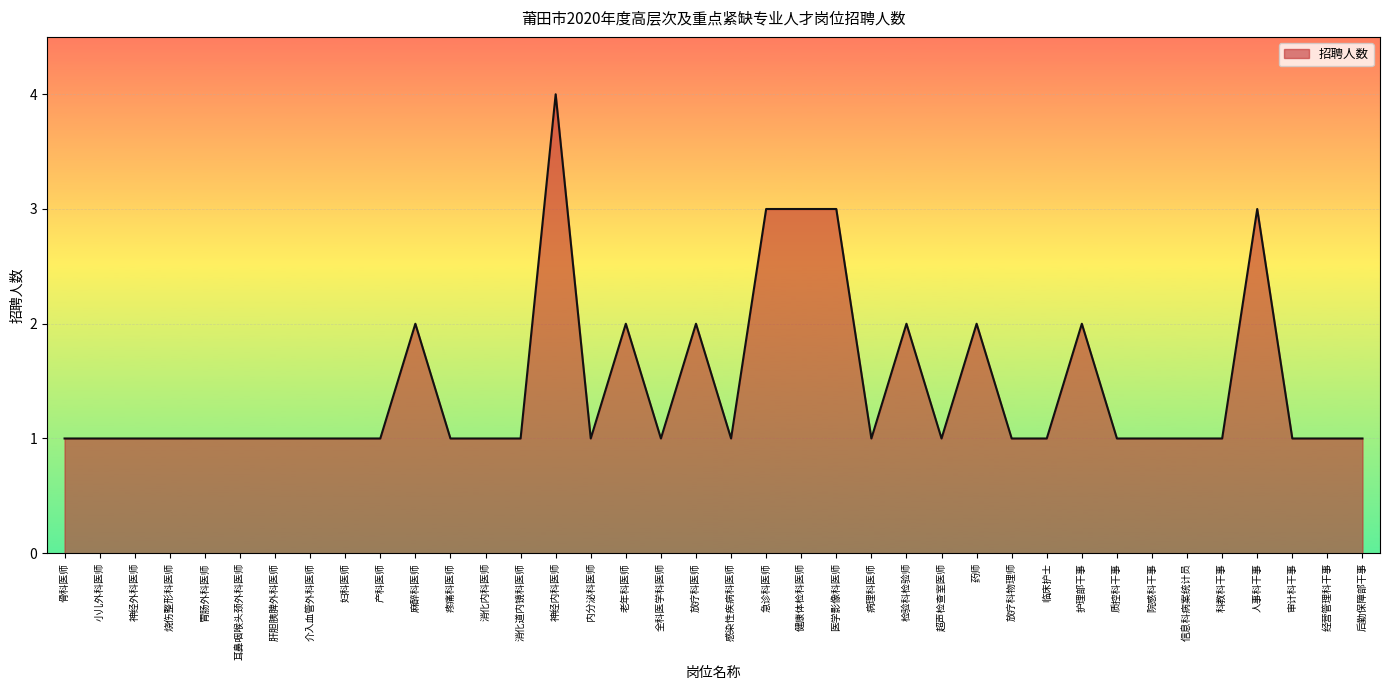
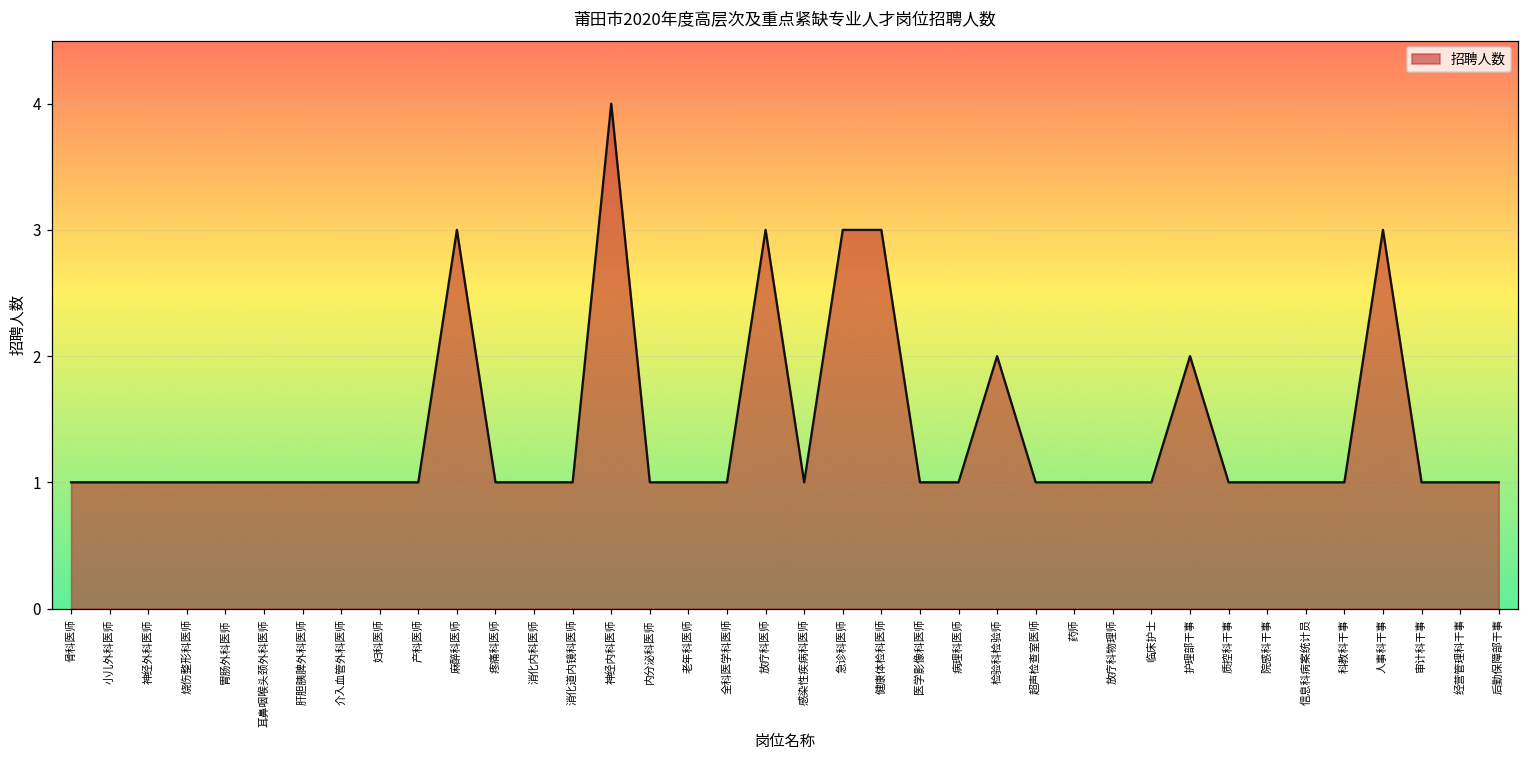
  {
    "骨科医师": 1,
    "小儿外科医师": 1,
    "神经外科医师": 1,
    "烧伤整形科医师": 1,
    "胃肠外科医师": 1,
    "耳鼻咽喉头颈外科医师": 1,
    "肝胆胰脾外科医师": 1,
    "介入血管外科医师": 1,
    "妇科医师": 1,
    "产科医师": 1,
-   "麻醉科医师": 2,
+   "麻醉科医师": 3,
    "疼痛科医师": 1,
    "消化内科医师": 1,
    "消化道内镜科医师": 1,
    "神经内科医师": 4,
    "内分泌科医师": 1,
-   "老年科医师": 2,
+   "老年科医师": 1,
    "全科医学科医师": 1,
-   "放疗科医师": 2,
+   "放疗科医师": 3,
    "感染性疾病科医师": 1,
    "急诊科医师": 3,
    "健康体检科医师": 3,
-   "医学影像科医师": 3,
+   "医学影像科医师": 1,
    "病理科医师": 1,
    "检验科检验师": 2,
    "超声检查室医师": 1,
-   "药师": 2,
+   "药师": 1,
    "放疗科物理师": 1,
    "临床护士": 1,
    "护理部干事": 2,
    "质控科干事": 1,
    "院感科干事": 1,
    "信息科病案统计员": 1,
    "科教科干事": 1,
    "人事科干事": 3,
    "审计科干事": 1,
    "经营管理科干事": 1,
    "后勤保障部干事": 1
  }
